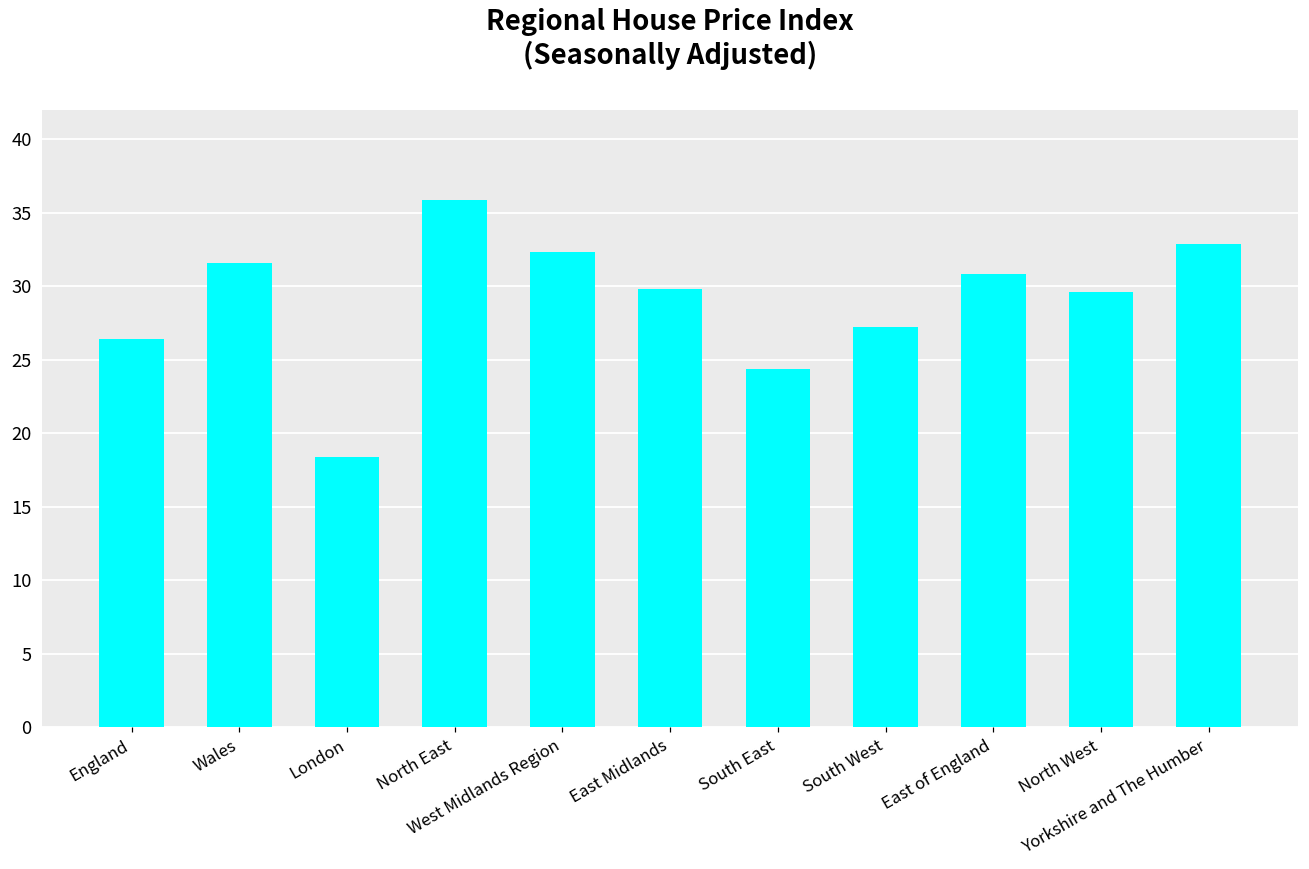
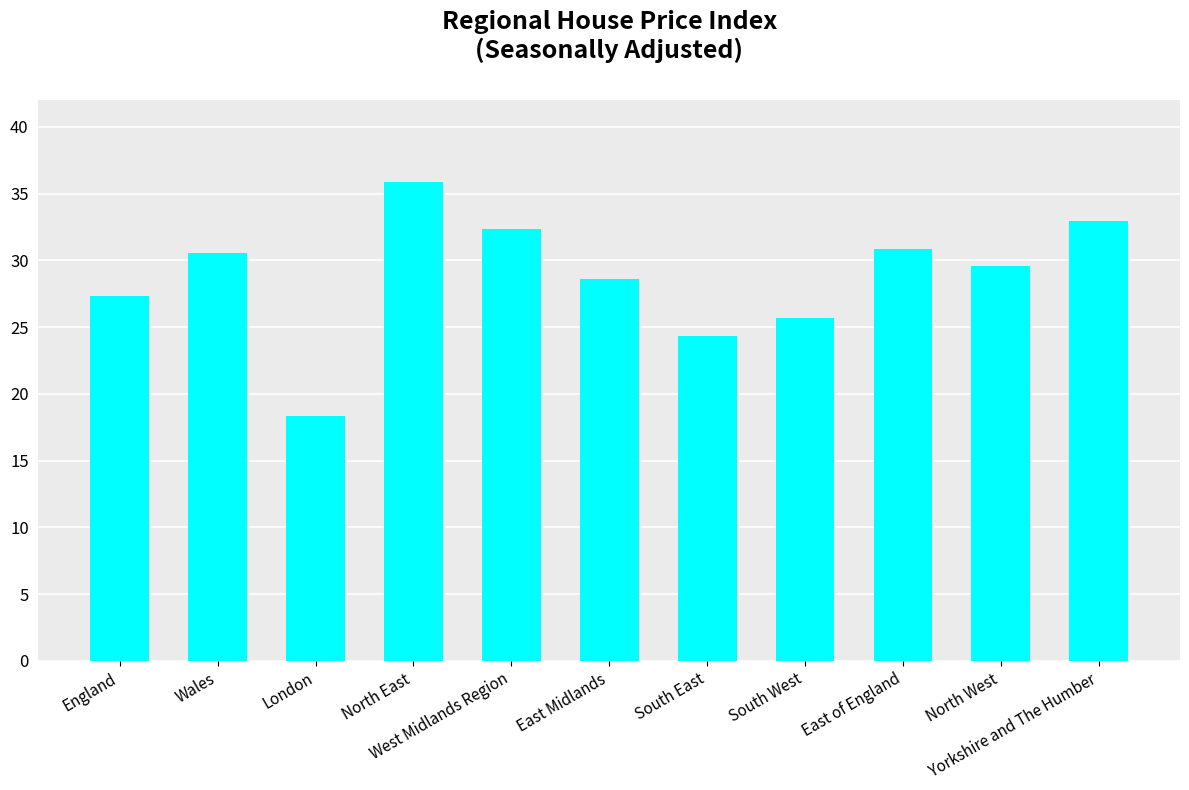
  {
-   "England": 26.4,
-   "Wales": 31.6,
+   "England": 27.4,
+   "Wales": 30.5,
    "London": 18.4,
    "North East": 35.9,
    "West Midlands Region": 32.4,
-   "East Midlands": 29.8,
+   "East Midlands": 28.6,
    "South East": 24.4,
-   "South West": 27.2,
+   "South West": 25.7,
    "East of England": 30.8,
    "North West": 29.6,
    "Yorkshire and The Humber": 32.9
  }
